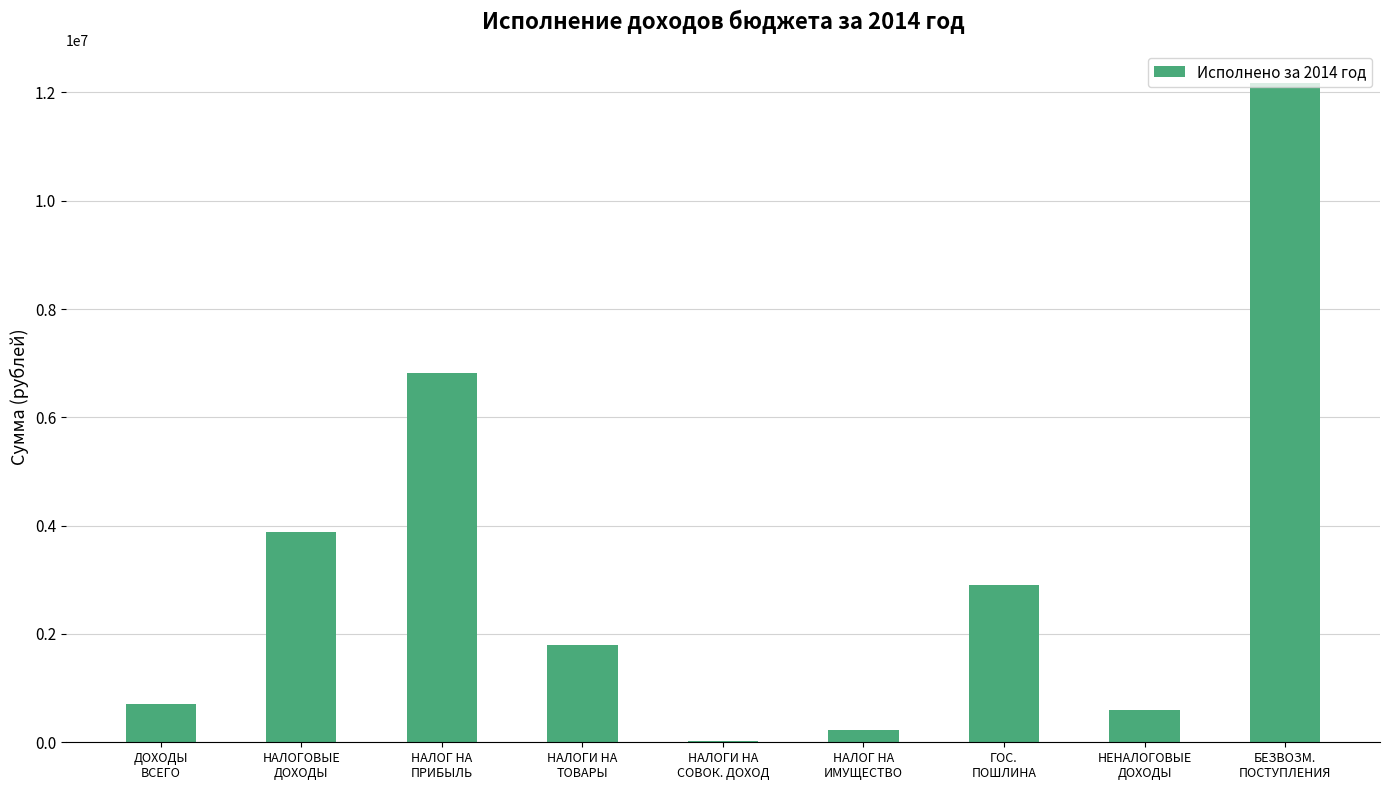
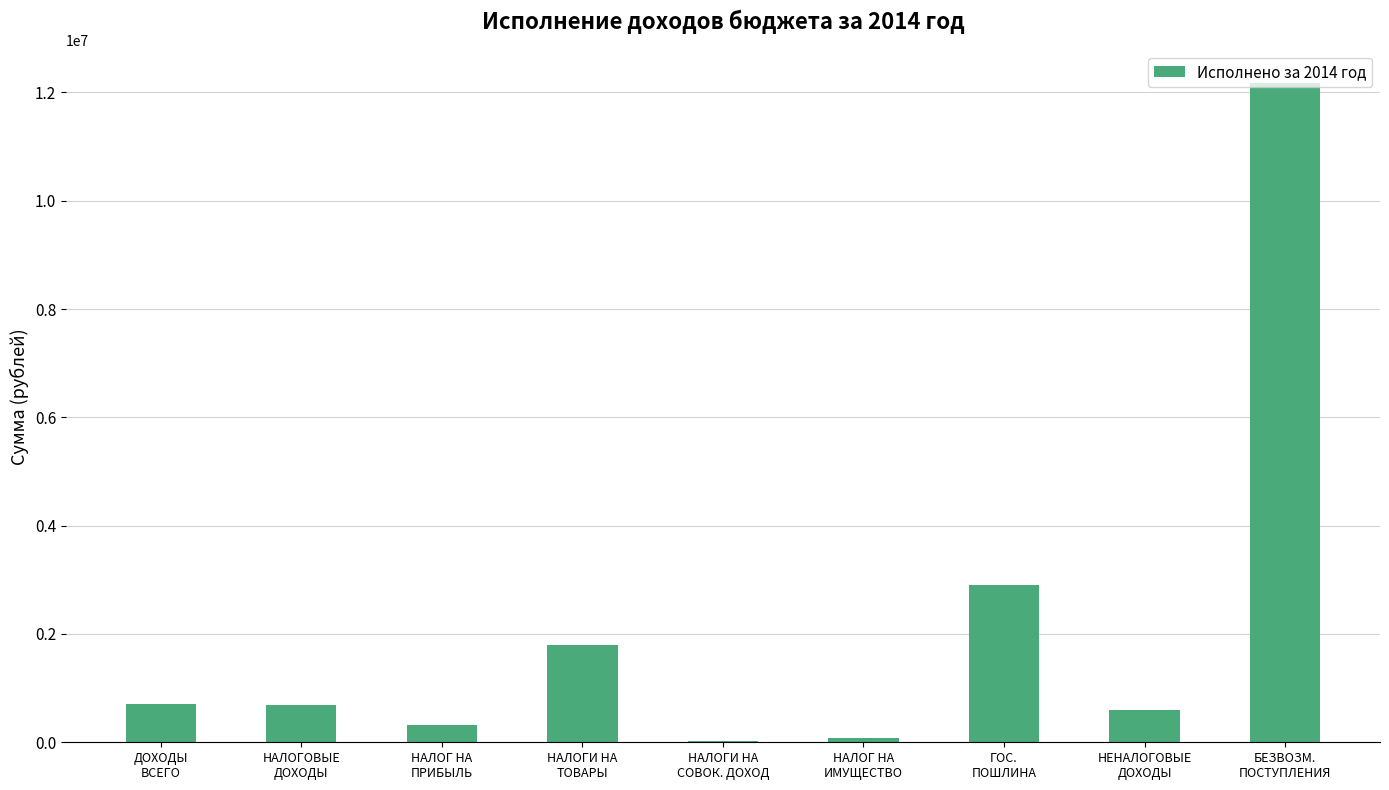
  {
    "ДОХОДЫ ВСЕГО": 700000,
-   "НАЛОГОВЫЕ ДОХОДЫ": 3900000,
-   "НАЛОГ НА ПРИБЫЛЬ": 6800000,
+   "НАЛОГОВЫЕ ДОХОДЫ": 700000,
+   "НАЛОГ НА ПРИБЫЛЬ": 300000,
    "НАЛОГИ НА ТОВАРЫ": 1800000,
-   "НАЛОГ НА ИМУЩЕСТВО": 200000,
+   "НАЛОГ НА ИМУЩЕСТВО": 100000,
    "ГОС. ПОШЛИНА": 2900000,
    "НЕНАЛОГОВЫЕ ДОХОДЫ": 600000
  }
